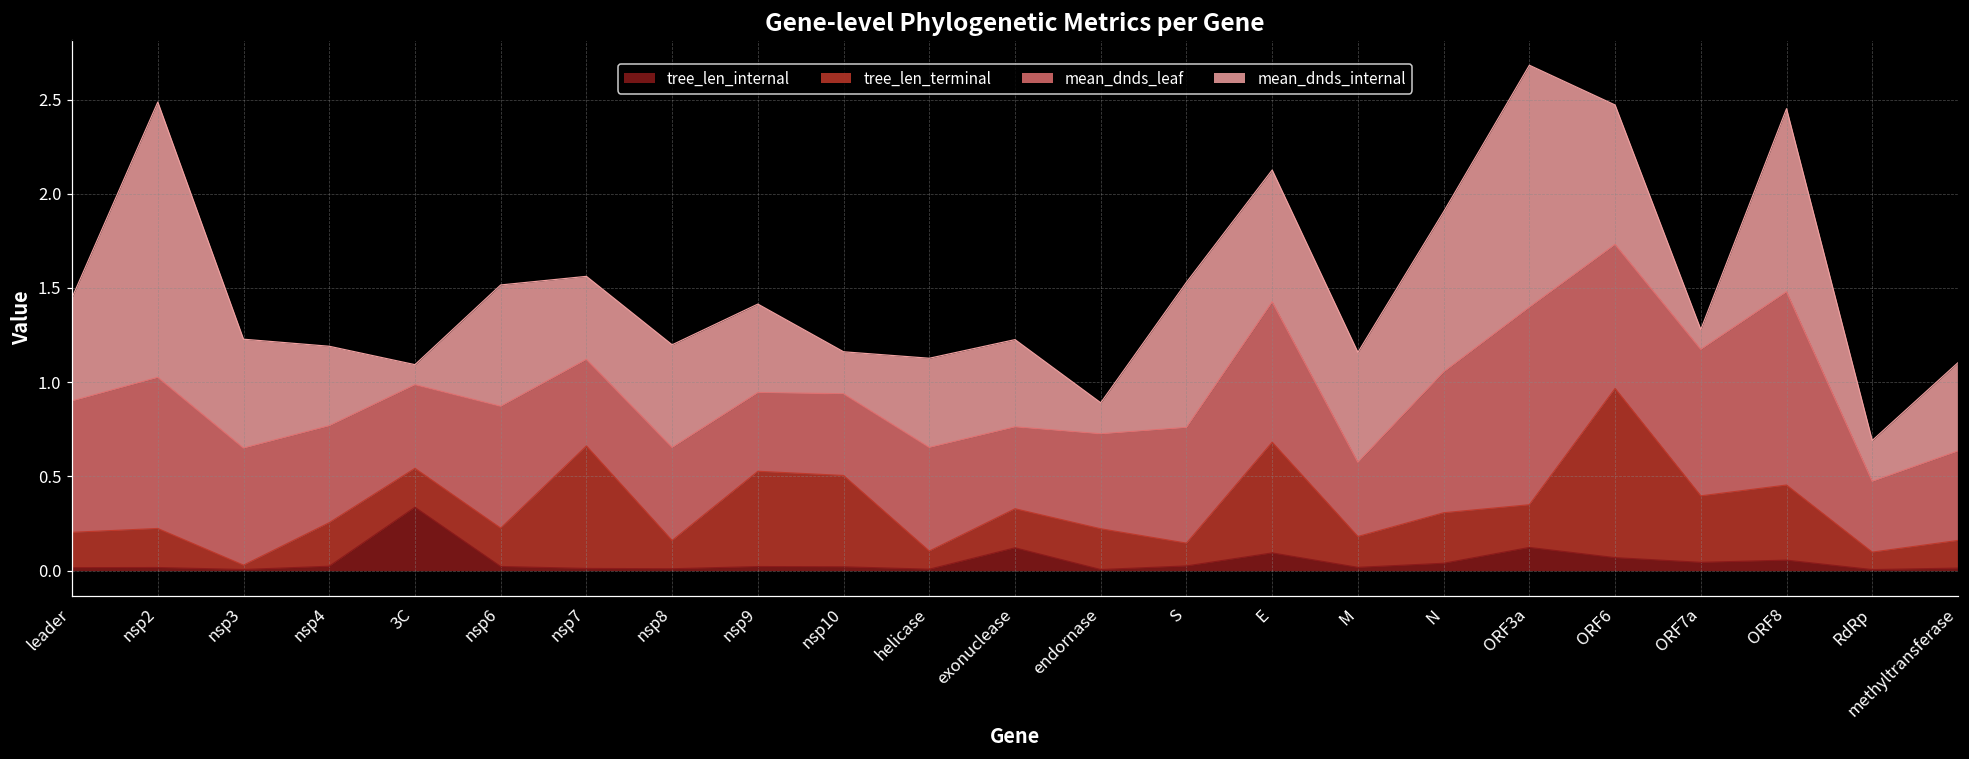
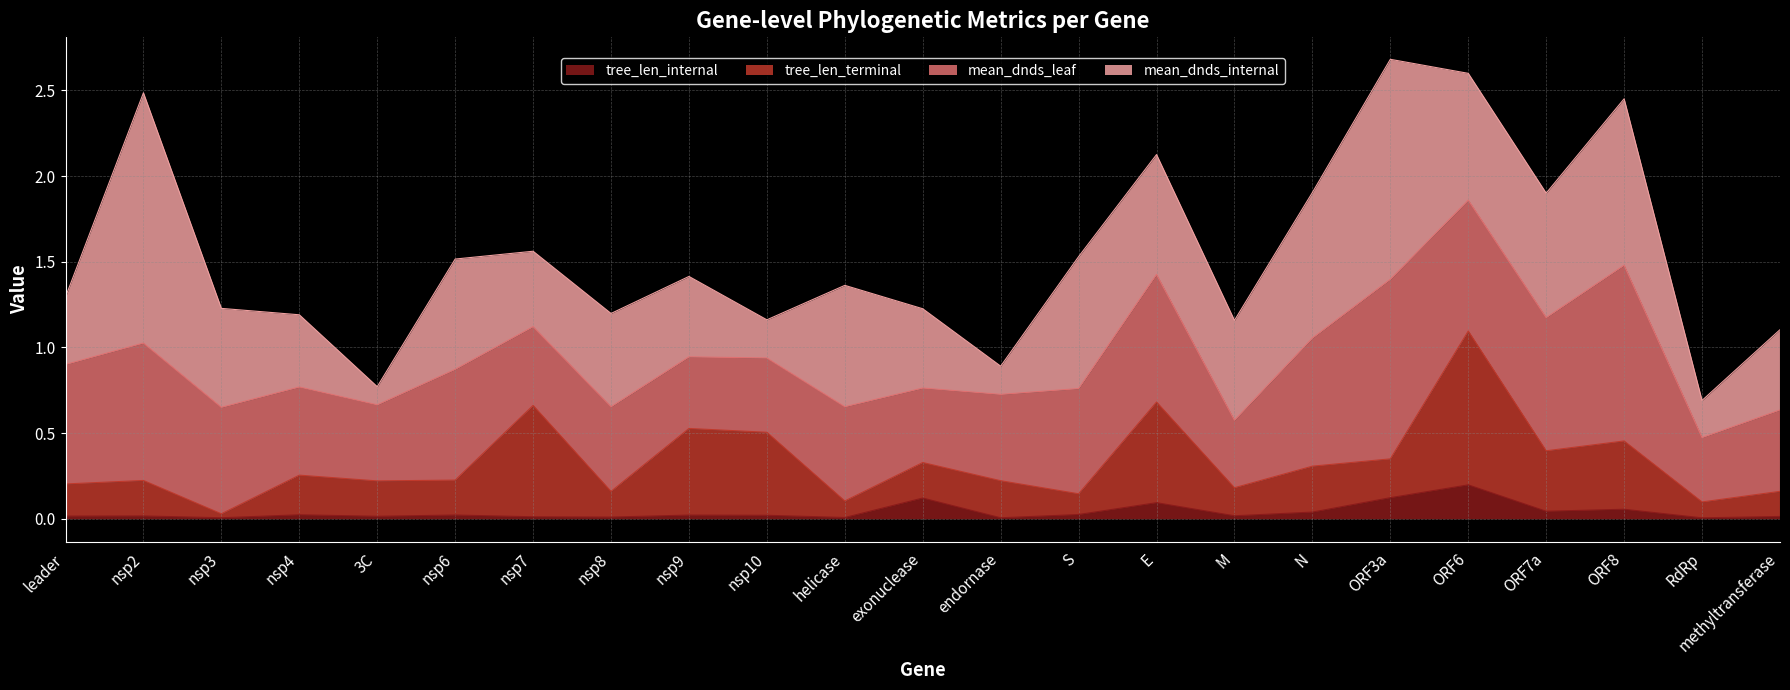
  {
    "tree_len_internal": {
      "leader": 0.02,
      "nsp2": 0.02,
      "nsp3": 0.01,
      "nsp4": 0.02,
-     "3C": 0.34,
+     "3C": 0.01,
      "nsp6": 0.02,
      "nsp7": 0.01,
      "nsp8": 0.01,
      "nsp9": 0.02,
      "nsp10": 0.02,
      "helicase": 0.01,
      "exonuclease": 0.12,
      "endornase": 0.01,
      "S": 0.03,
      "E": 0.09,
      "M": 0.02,
      "N": 0.04,
      "ORF3a": 0.12,
-     "ORF6": 0.07,
+     "ORF6": 0.20,
      "ORF7a": 0.04,
      "ORF8": 0.06,
      "RdRp": 0.01,
      "methyltransferase": 0.01
    },
    "tree_len_terminal": {
      "leader": 0.19,
      "nsp2": 0.21,
      "nsp3": 0.02,
      "nsp4": 0.23,
      "3C": 0.21,
      "nsp6": 0.20,
      "nsp7": 0.65,
      "nsp8": 0.15,
      "nsp9": 0.51,
      "nsp10": 0.48,
      "helicase": 0.10,
      "exonuclease": 0.21,
      "endornase": 0.22,
      "S": 0.12,
      "E": 0.59,
      "M": 0.16,
      "N": 0.27,
      "ORF3a": 0.23,
      "ORF6": 0.90,
      "ORF7a": 0.35,
      "ORF8": 0.40,
      "RdRp": 0.09,
      "methyltransferase": 0.15
    },
    "mean_dnds_leaf": {
      "leader": 0.70,
      "nsp2": 0.80,
      "nsp3": 0.62,
      "nsp4": 0.51,
      "3C": 0.44,
      "nsp6": 0.65,
      "nsp7": 0.46,
      "nsp8": 0.49,
      "nsp9": 0.42,
      "nsp10": 0.43,
      "helicase": 0.55,
      "exonuclease": 0.43,
      "endornase": 0.50,
      "S": 0.61,
      "E": 0.74,
      "M": 0.39,
      "N": 0.75,
      "ORF3a": 1.05,
      "ORF6": 0.76,
      "ORF7a": 0.78,
      "ORF8": 1.03,
      "RdRp": 0.38,
      "methyltransferase": 0.48
    },
    "mean_dnds_internal": {
-     "leader": 0.55,
+     "leader": 0.39,
      "nsp2": 1.46,
      "nsp3": 0.58,
      "nsp4": 0.42,
      "3C": 0.11,
      "nsp6": 0.64,
      "nsp7": 0.44,
      "nsp8": 0.54,
      "nsp9": 0.47,
      "nsp10": 0.22,
-     "helicase": 0.47,
+     "helicase": 0.71,
      "exonuclease": 0.46,
      "endornase": 0.16,
      "S": 0.77,
      "E": 0.70,
      "M": 0.58,
      "N": 0.85,
      "ORF3a": 1.28,
      "ORF6": 0.74,
-     "ORF7a": 0.11,
+     "ORF7a": 0.73,
      "ORF8": 0.97,
      "RdRp": 0.22,
      "methyltransferase": 0.47
    }
  }
